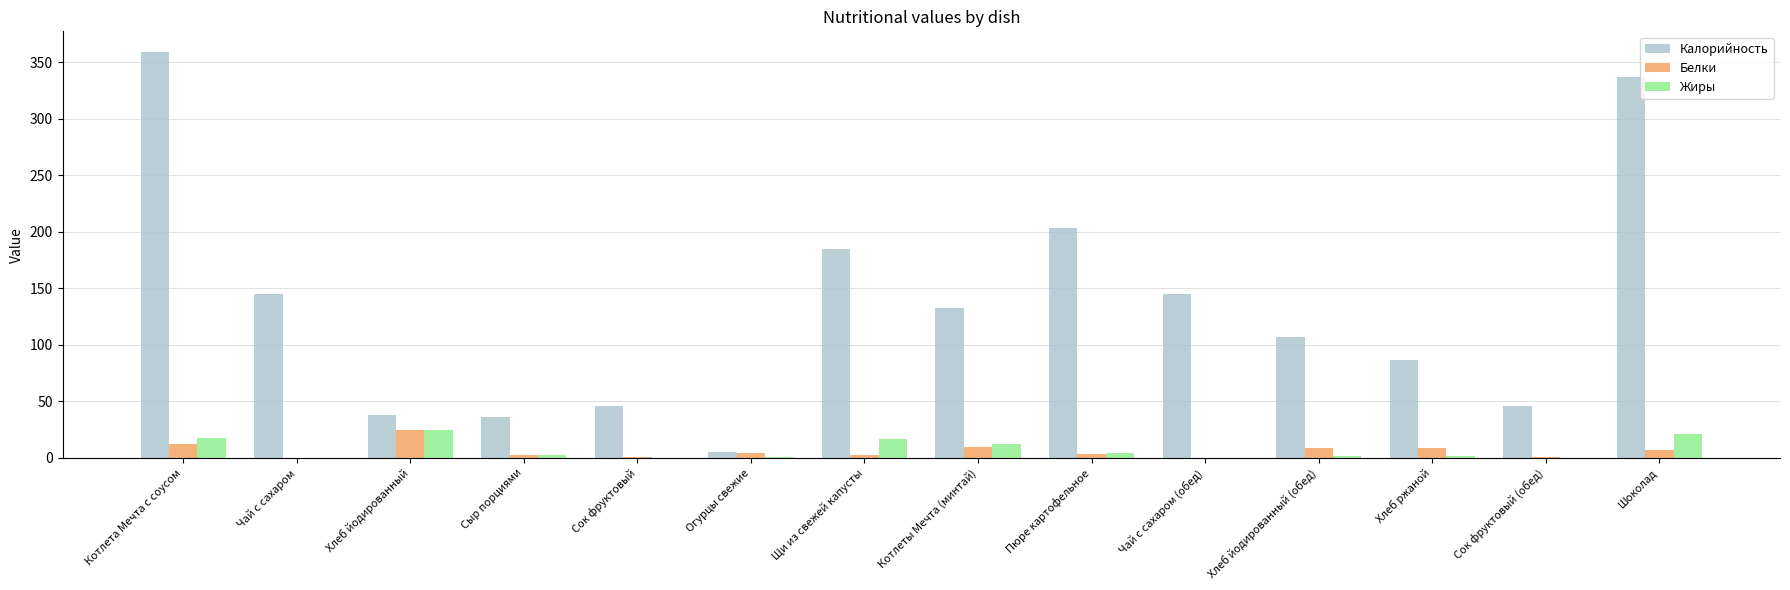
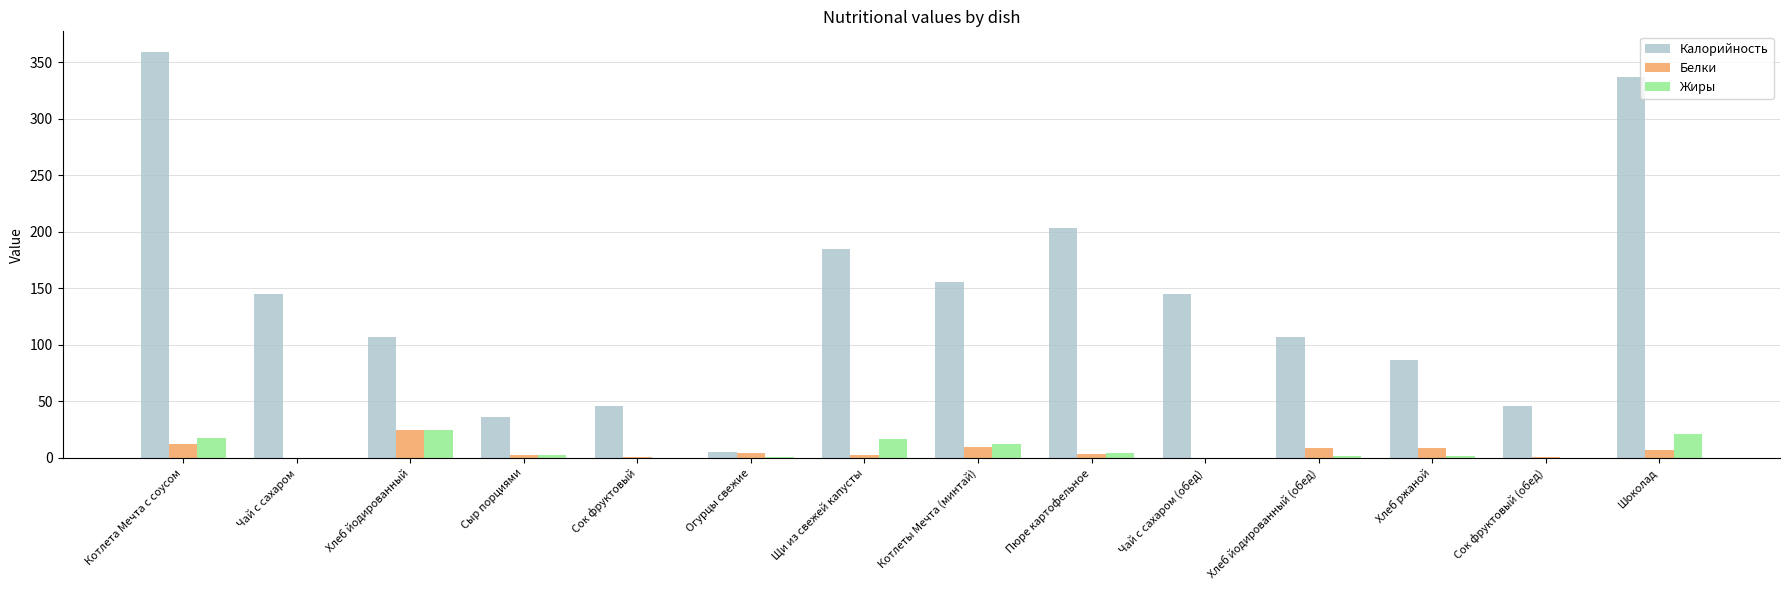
  {
    "Калорийность": {
      "Котлета Мечта с соусом": 359,
      "Чай с сахаром": 145,
-     "Хлеб йодированный": 38,
+     "Хлеб йодированный": 107,
      "Сыр порциями": 36,
      "Сок фруктовый": 46,
      "Огурцы свежие": 6,
      "Щи из свежей капусты": 185,
-     "Котлеты Мечта (минтай)": 133,
+     "Котлеты Мечта (минтай)": 156,
      "Пюре картофельное": 203,
      "Чай с сахаром (обед)": 145,
      "Хлеб йодированный (обед)": 107,
      "Хлеб ржаной": 87,
      "Сок фруктовый (обед)": 46,
      "Шоколад": 337
    },
    "Белки": {
      "Котлета Мечта с соусом": 12,
      "Чай с сахаром": 0,
      "Хлеб йодированный": 25,
      "Сыр порциями": 2,
      "Огурцы свежие": 5,
      "Щи из свежей капусты": 2,
      "Котлеты Мечта (минтай)": 10,
      "Пюре картофельное": 3,
      "Чай с сахаром (обед)": 0,
      "Хлеб йодированный (обед)": 9,
      "Хлеб ржаной": 9,
      "Шоколад": 7
    },
    "Жиры": {
      "Котлета Мечта с соусом": 17,
      "Чай с сахаром": 0,
      "Хлеб йодированный": 25,
      "Сыр порциями": 3,
      "Щи из свежей капусты": 17,
      "Котлеты Мечта (минтай)": 13,
      "Пюре картофельное": 4,
      "Чай с сахаром (обед)": 0,
      "Шоколад": 21
    }
  }
